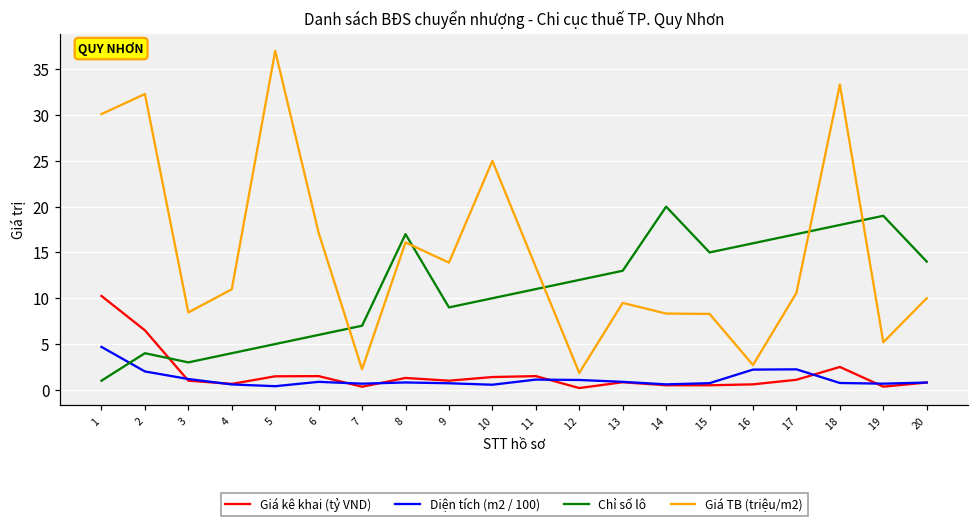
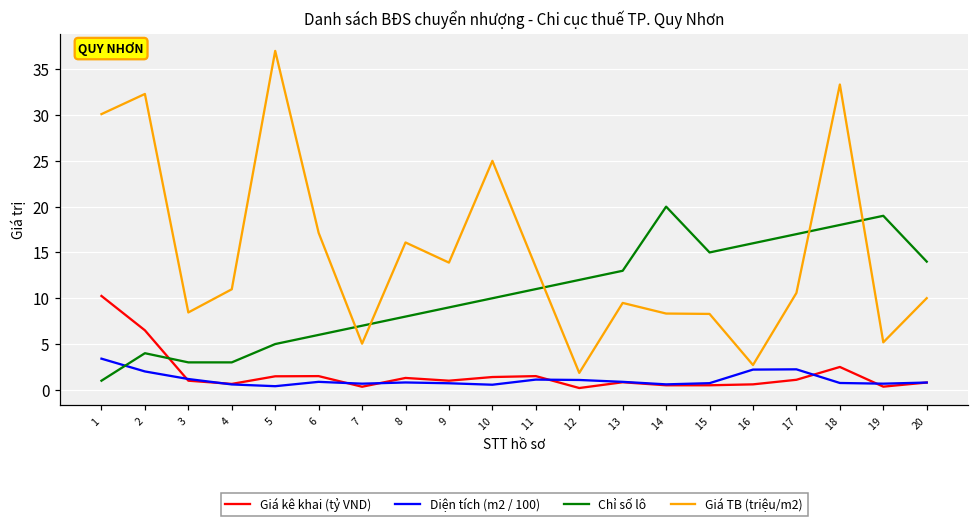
  {
    "Giá kê khai (tỷ VND)": {
      "1": 10,
      "2": 7,
      "5": 1,
      "6": 2,
      "7": 0,
      "8": 1,
      "10": 1,
      "11": 2,
      "12": 0,
      "16": 1,
      "17": 1,
      "18": 3,
      "19": 0
    },
    "Diện tích (m2 / 100)": {
-     "1": 5,
+     "1": 3,
      "2": 2,
      "5": 0,
      "6": 1,
      "7": 1,
      "8": 1,
      "10": 1,
      "11": 1,
      "12": 1,
      "16": 2,
      "17": 2,
      "18": 1,
      "19": 1
    },
    "Chỉ số lô": {
      "1": 1,
      "2": 4,
      "3": 3,
-     "4": 4,
+     "4": 3,
      "5": 5,
      "6": 6,
      "7": 7,
-     "8": 17,
+     "8": 8,
      "9": 9,
      "10": 10,
      "11": 11,
      "12": 12,
      "13": 13,
      "14": 20,
      "15": 15,
      "16": 16,
      "17": 17,
      "18": 18,
      "19": 19,
      "20": 14
    },
    "Giá TB (triệu/m2)": {
      "1": 30,
      "2": 32,
      "3": 8,
      "4": 11,
      "5": 37,
      "6": 17,
-     "7": 2,
+     "7": 5,
      "8": 16,
      "9": 14,
      "10": 25,
      "11": 13,
      "12": 2,
      "13": 9,
      "14": 8,
      "15": 8,
      "16": 3,
      "17": 11,
      "18": 33,
      "19": 5,
      "20": 10
    }
  }
